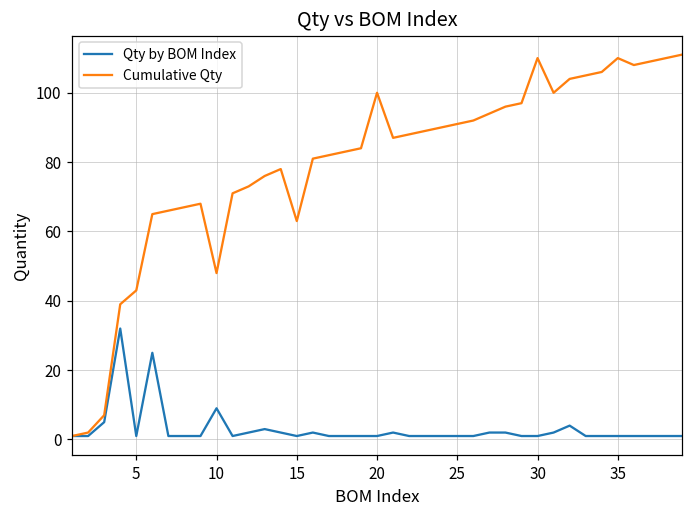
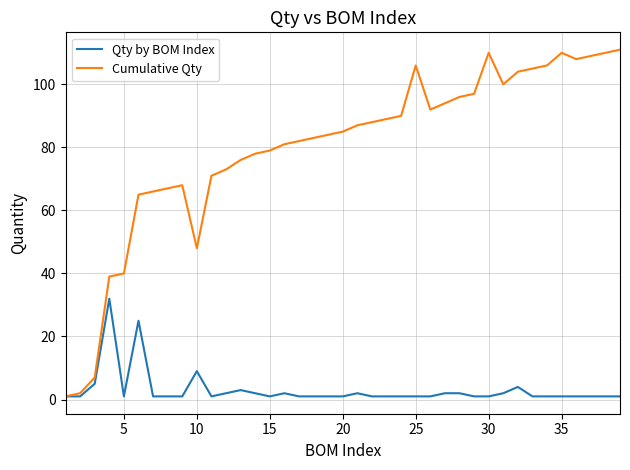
  {
    "Qty by BOM Index": {
      "5": 1,
      "10": 9,
      "15": 1,
      "20": 1,
      "25": 1,
      "30": 1,
      "35": 1
    },
    "Cumulative Qty": {
-     "5": 43,
+     "5": 40,
      "10": 48,
-     "15": 63,
-     "20": 100,
-     "25": 91,
+     "15": 79,
+     "20": 85,
+     "25": 106,
      "30": 110,
      "35": 110
    }
  }
